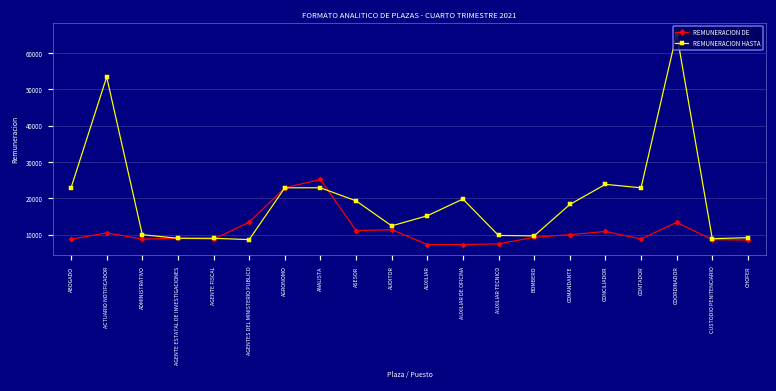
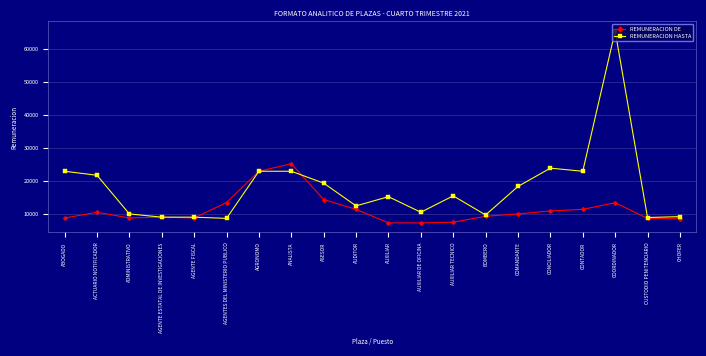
  {
    "REMUNERACION DE": {
      "ABOGADO": 9000,
      "ACTUARIO NOTIFICADOR": 10000,
      "ADMINISTRATIVO": 9000,
      "AGENTES DEL MINISTERIO PUBLICO": 13000,
      "ANALISTA": 25000,
-     "ASESOR": 11000,
+     "ASESOR": 14000,
      "AUDITOR": 11000,
      "AUXILIAR": 7000,
      "AUXILIAR DE OFICINA": 7000,
      "AUXILIAR TECNICO": 7000,
      "COMANDANTE": 10000,
      "CONCILIADOR": 11000,
-     "CONTADOR": 9000,
+     "CONTADOR": 11000,
      "COORDINADOR": 13000
    },
    "REMUNERACION HASTA": {
      "ABOGADO": 23000,
-     "ACTUARIO NOTIFICADOR": 53000,
+     "ACTUARIO NOTIFICADOR": 22000,
      "ADMINISTRATIVO": 10000,
      "AGENTES DEL MINISTERIO PUBLICO": 9000,
      "ANALISTA": 23000,
      "ASESOR": 19000,
      "AUDITOR": 12000,
      "AUXILIAR": 15000,
-     "AUXILIAR DE OFICINA": 20000,
-     "AUXILIAR TECNICO": 10000,
+     "AUXILIAR DE OFICINA": 10000,
+     "AUXILIAR TECNICO": 15000,
      "COMANDANTE": 18000,
      "CONCILIADOR": 24000,
      "CONTADOR": 23000
    }
  }
